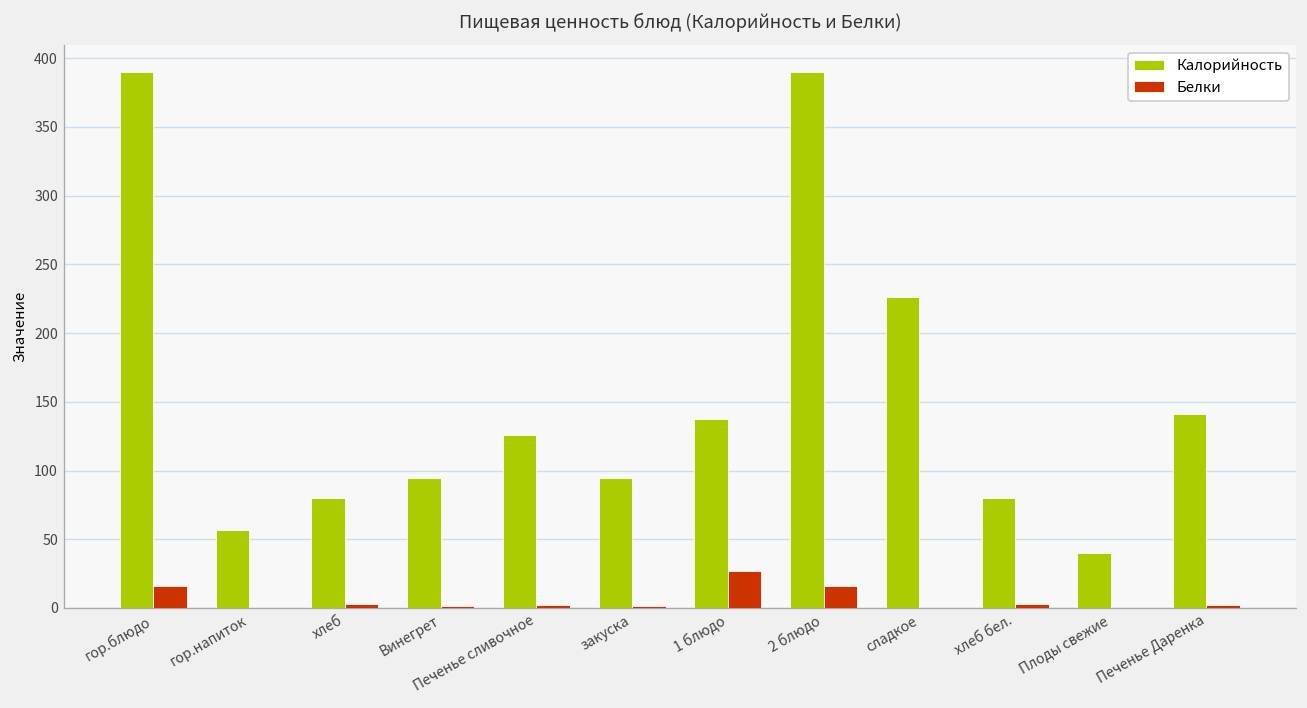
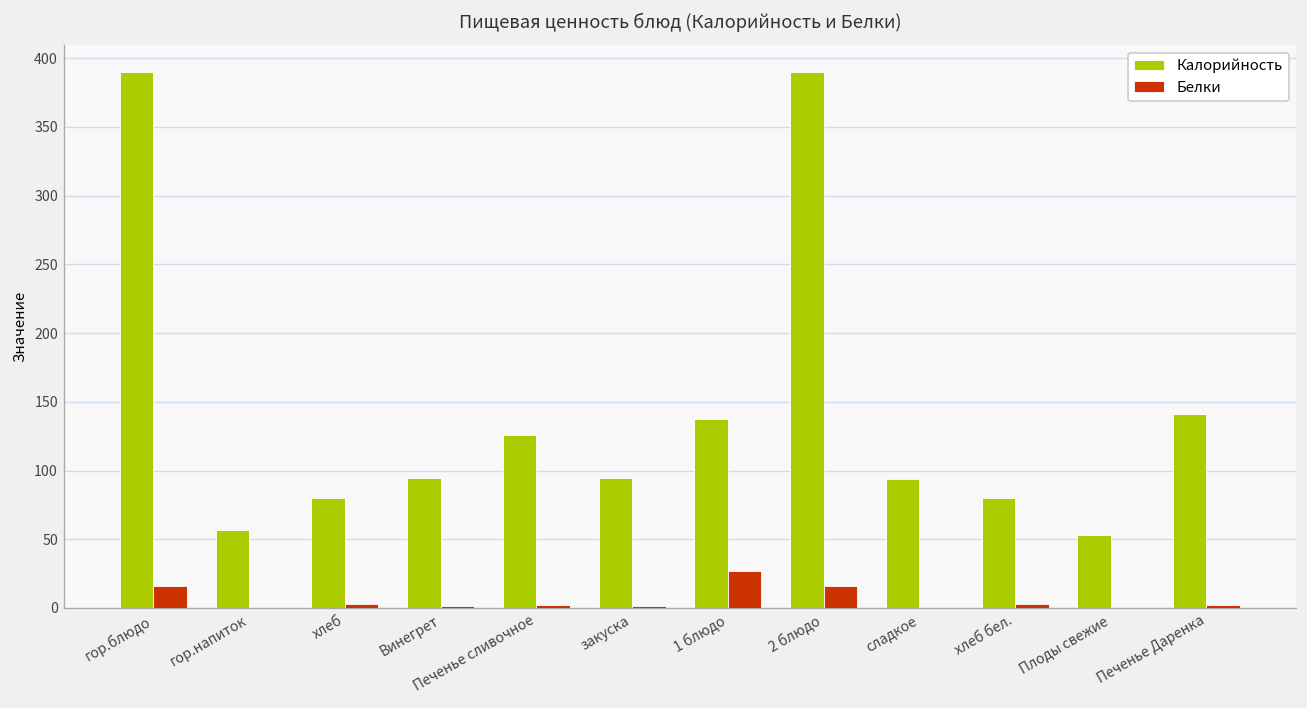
  {
    "Калорийность": {
      "гор.блюдо": 390,
      "гор.напиток": 57,
      "хлеб": 80,
      "Винегрет": 95,
      "Печенье сливочное": 126,
      "закуска": 95,
      "1 блюдо": 138,
      "2 блюдо": 390,
-     "сладкое": 226,
+     "сладкое": 94,
      "хлеб бел.": 80,
-     "Плоды свежие": 40,
+     "Плоды свежие": 53,
      "Печенье Даренка": 141
    },
    "Белки": {
      "гор.блюдо": 16,
      "хлеб": 3,
      "1 блюдо": 27,
      "2 блюдо": 16,
      "хлеб бел.": 3,
      "Плоды свежие": 0
    }
  }
